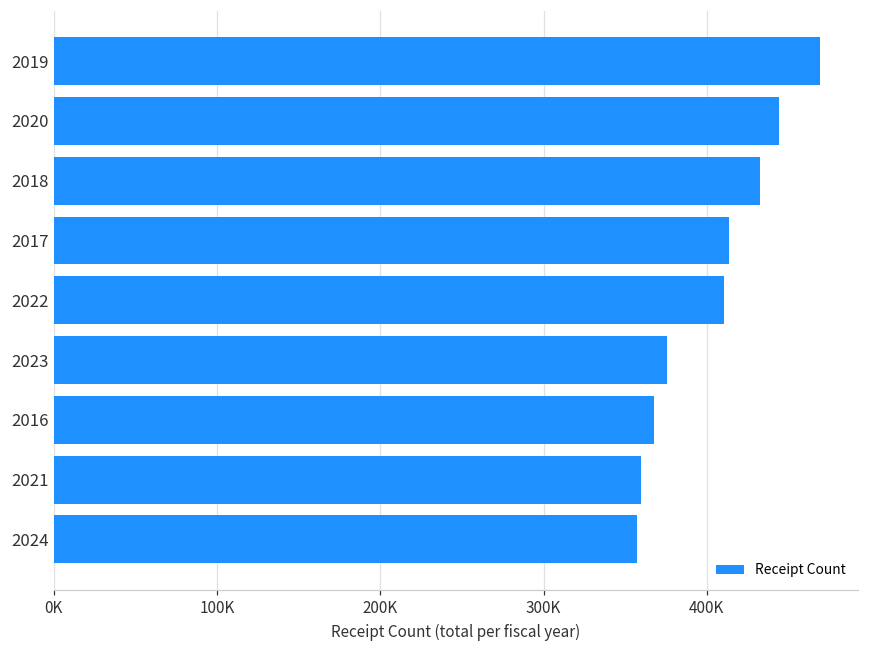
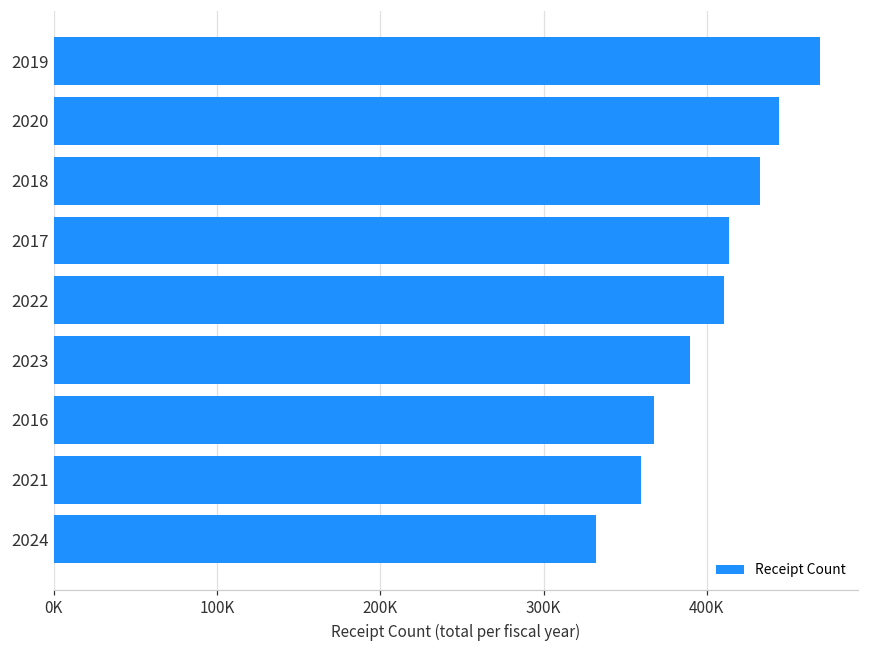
  {
    "2019": 469000,
    "2020": 444000,
    "2018": 432000,
    "2017": 413000,
    "2022": 410000,
-   "2023": 376000,
+   "2023": 390000,
    "2016": 368000,
    "2021": 360000,
-   "2024": 357000
+   "2024": 332000
  }
